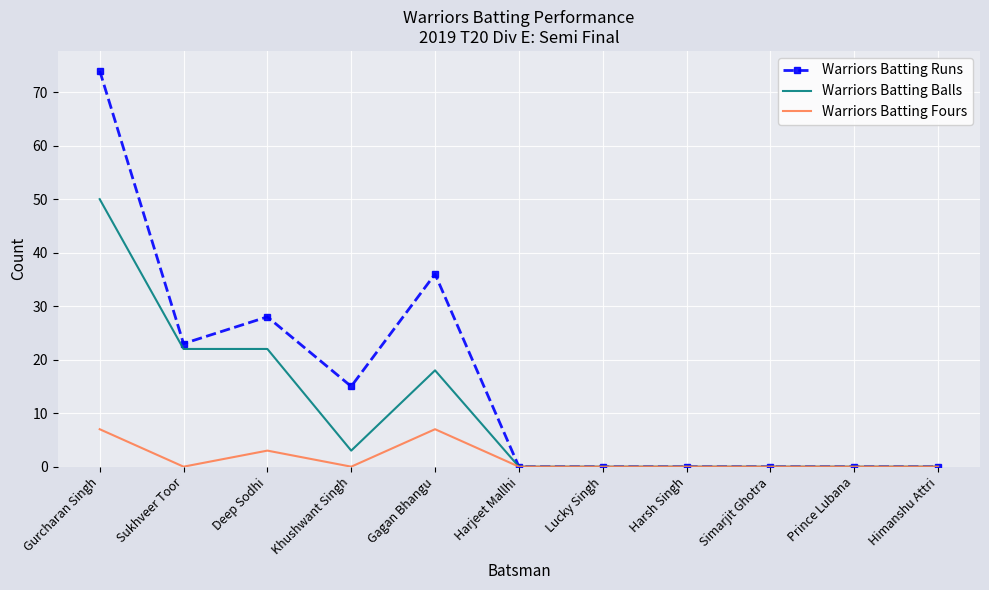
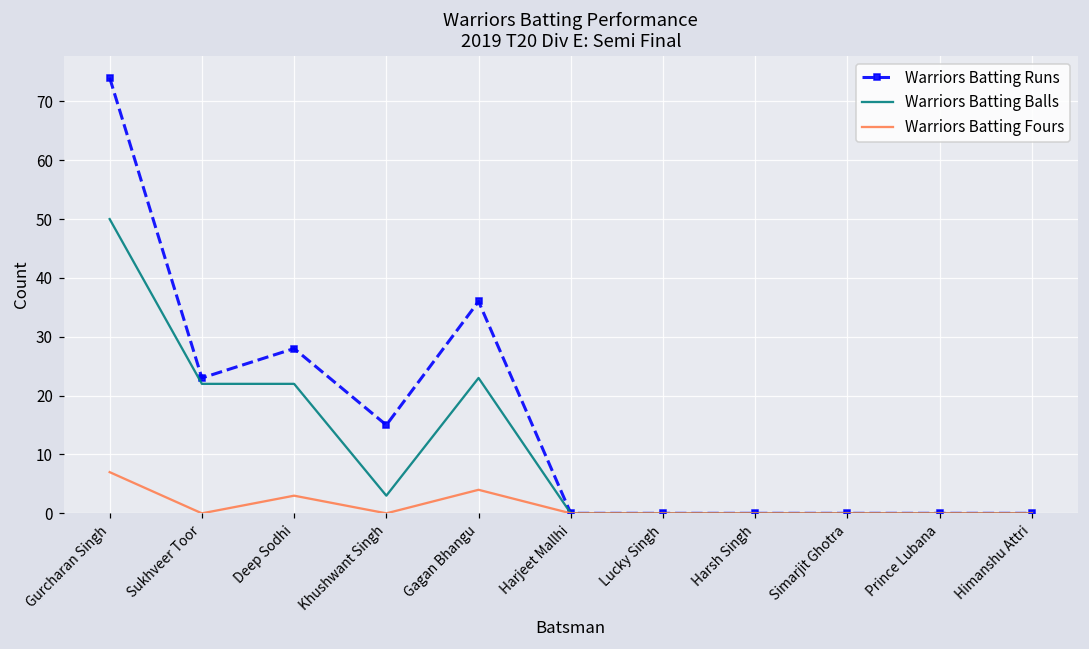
  {
    "Warriors Batting Runs": {
      "Gurcharan Singh": 74,
      "Sukhveer Toor": 23,
      "Deep Sodhi": 28,
      "Khushwant Singh": 15,
      "Gagan Bhangu": 36
    },
    "Warriors Batting Balls": {
      "Gurcharan Singh": 50,
      "Sukhveer Toor": 22,
      "Deep Sodhi": 22,
      "Khushwant Singh": 3,
-     "Gagan Bhangu": 18
+     "Gagan Bhangu": 23
    },
    "Warriors Batting Fours": {
      "Gurcharan Singh": 7,
      "Sukhveer Toor": 0,
      "Deep Sodhi": 3,
      "Khushwant Singh": 0,
-     "Gagan Bhangu": 7
+     "Gagan Bhangu": 4
    }
  }
